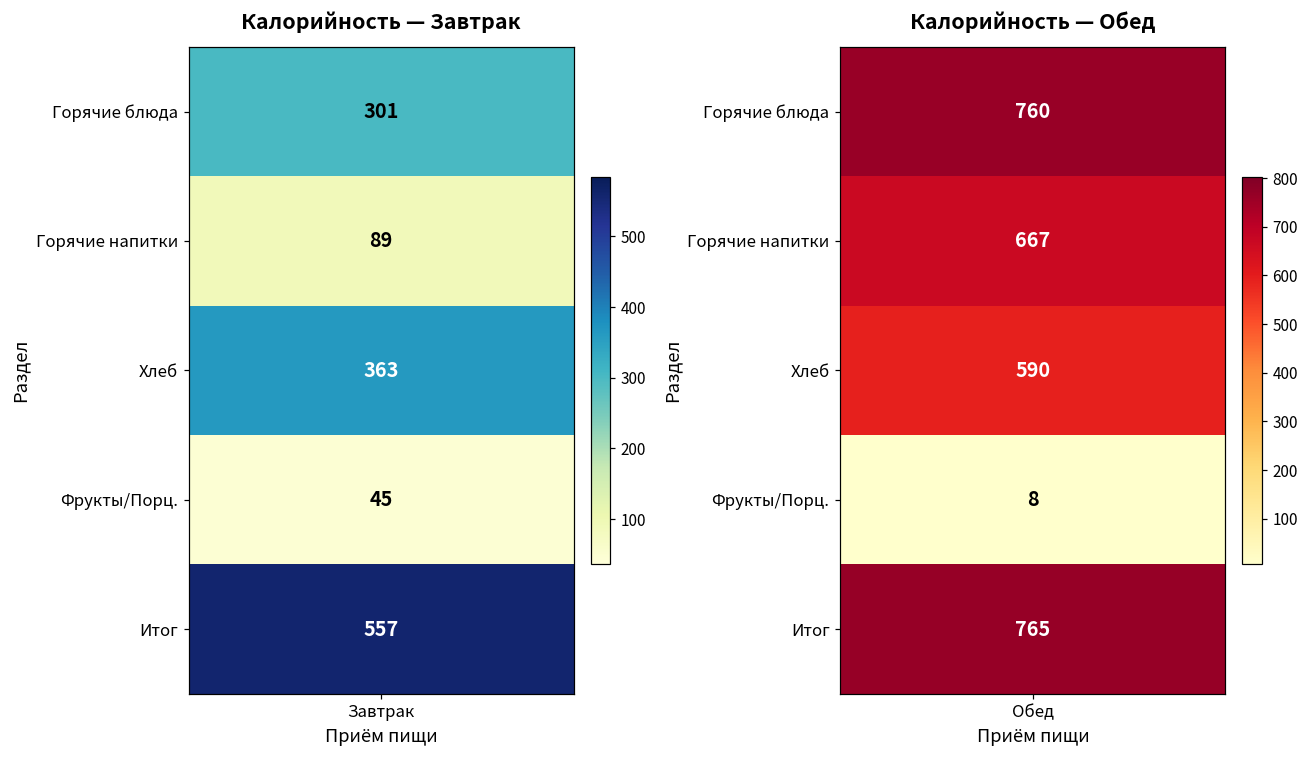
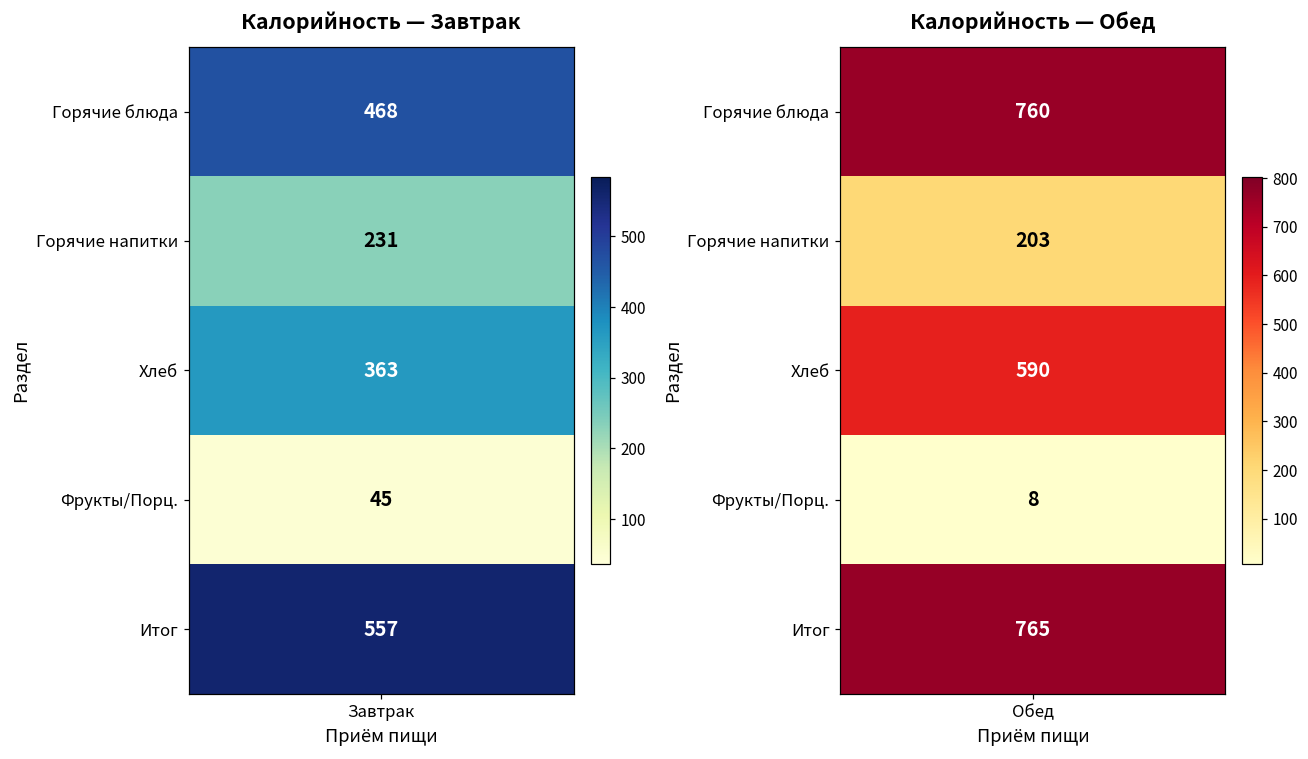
  {
    "Калорийность — Завтрак": {
      "Горячие блюда": {
-       "Завтрак": 301
+       "Завтрак": 468
      },
      "Горячие напитки": {
-       "Завтрак": 89
+       "Завтрак": 231
      },
      "Хлеб": {
        "Завтрак": 363
      },
      "Фрукты/Порц.": {
        "Завтрак": 45
      },
      "Итог": {
        "Завтрак": 557
      }
    },
    "Калорийность — Обед": {
      "Горячие блюда": {
        "Обед": 760
      },
      "Горячие напитки": {
-       "Обед": 667
+       "Обед": 203
      },
      "Хлеб": {
        "Обед": 590
      },
      "Фрукты/Порц.": {
        "Обед": 8
      },
      "Итог": {
        "Обед": 765
      }
    }
  }
